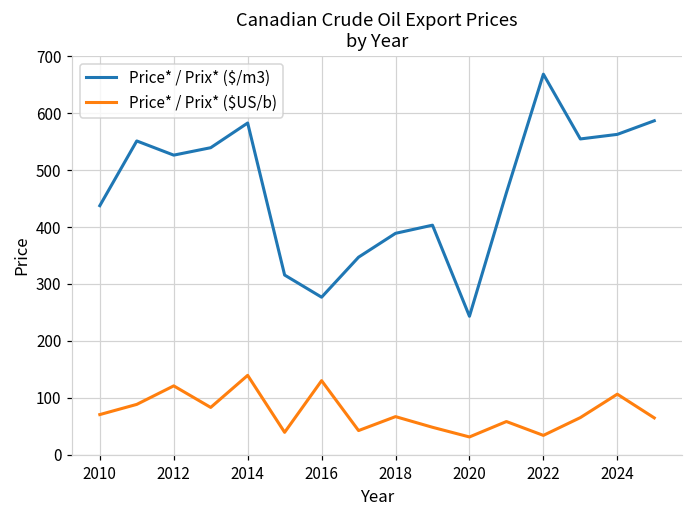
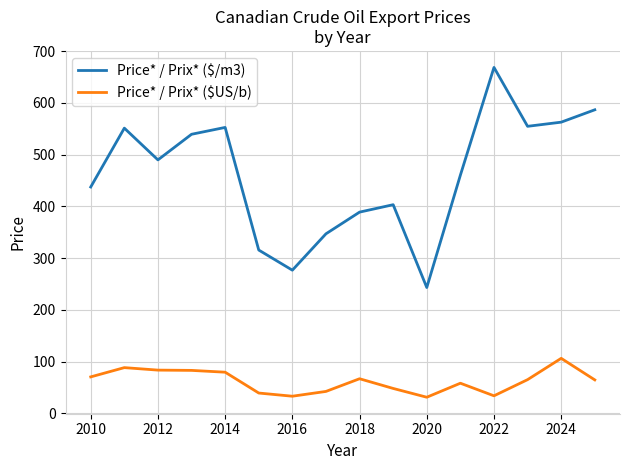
  {
    "Price* / Prix* ($/m3)": {
      "2010": 440,
-     "2012": 530,
-     "2014": 580,
+     "2012": 490,
+     "2014": 550,
      "2016": 280,
      "2018": 390,
      "2020": 240,
      "2022": 670,
      "2024": 560
    },
    "Price* / Prix* ($US/b)": {
      "2010": 70,
-     "2012": 120,
-     "2014": 140,
-     "2016": 130,
+     "2012": 80,
+     "2014": 80,
+     "2016": 30,
      "2018": 70,
      "2020": 30,
      "2022": 30,
      "2024": 110
    }
  }
